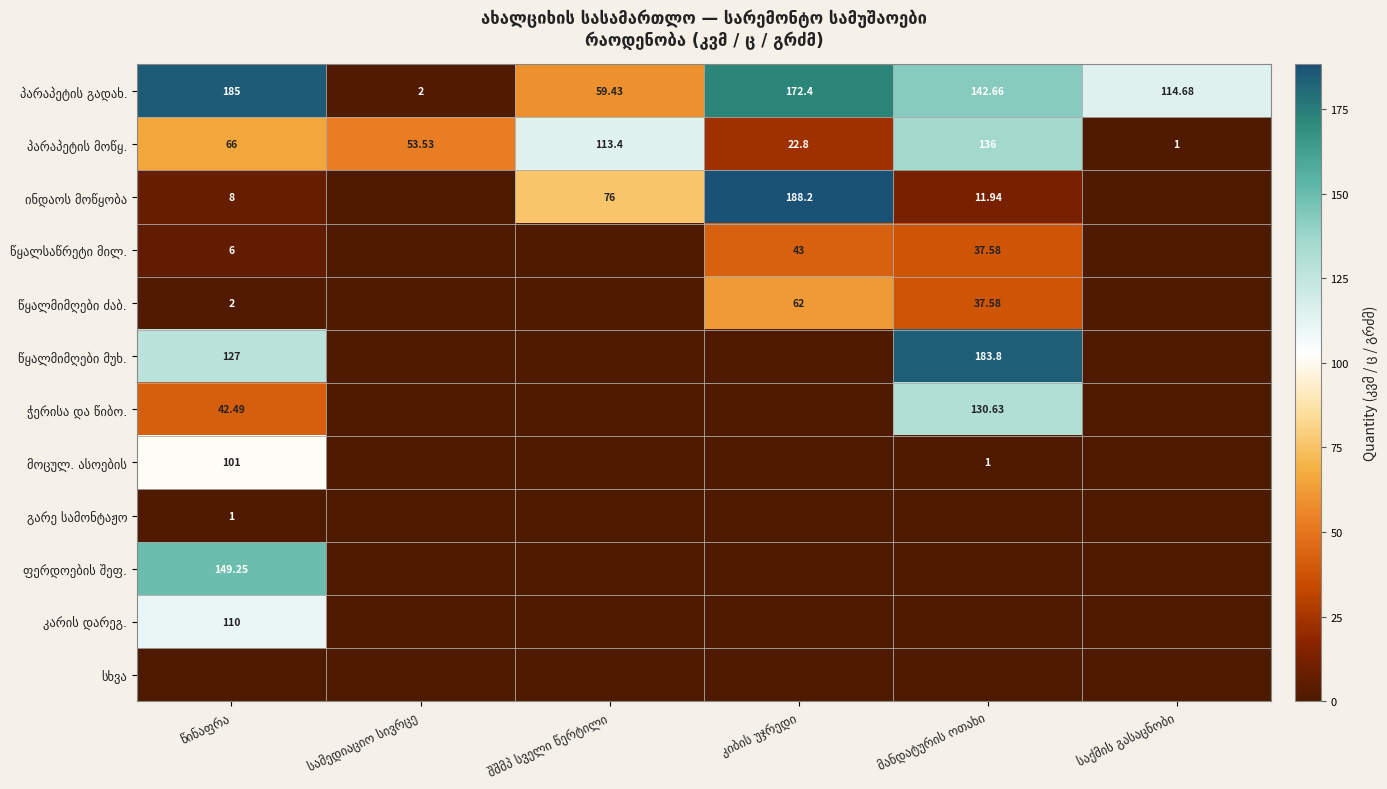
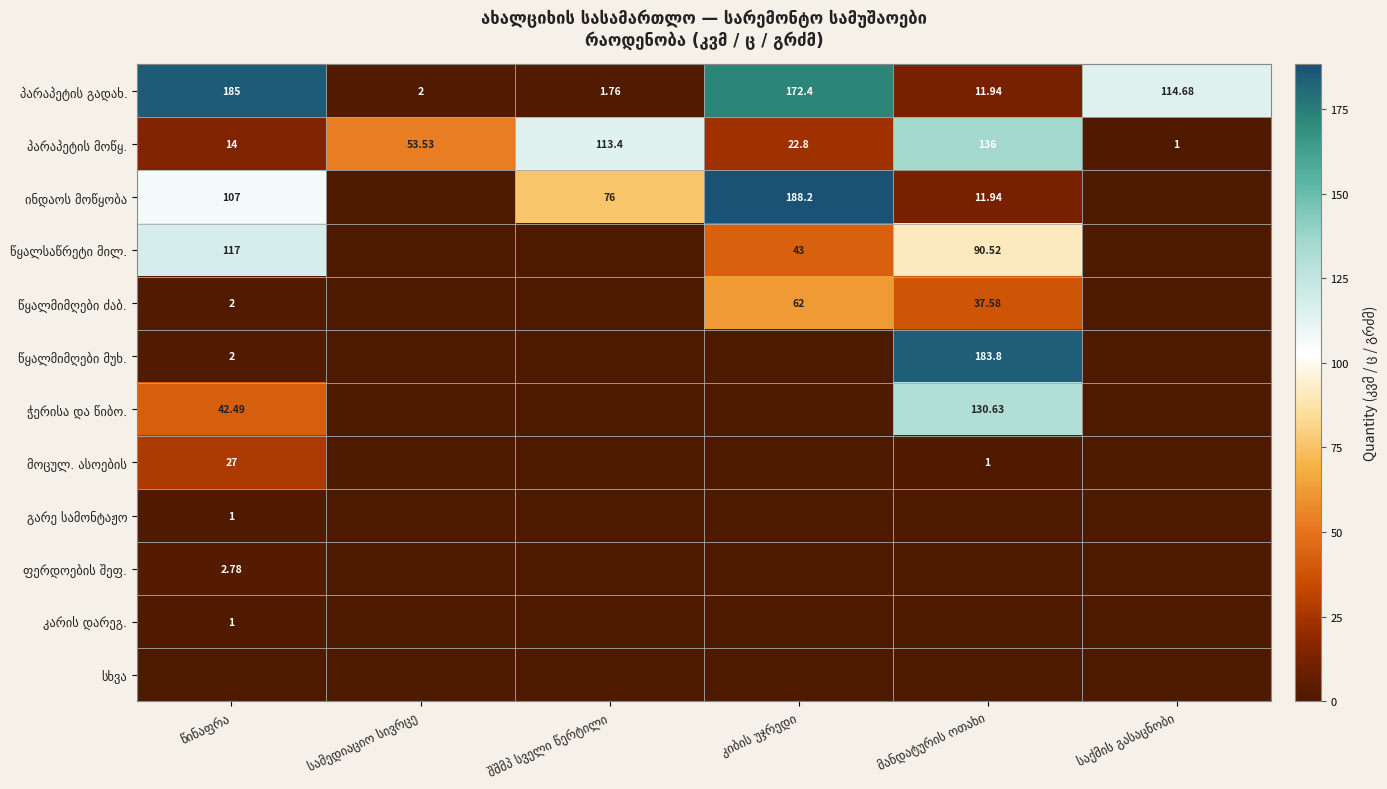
  {
    "პარაპეტის გადახ.": {
      "წინაფრა": 185,
      "სამედიაციო სივრცე": 2,
-     "შშმპ სველი წერტილი": 59.43,
+     "შშმპ სველი წერტილი": 1.76,
      "კიბის უჯრედი": 172.4,
-     "მანდატურის ოთახი": 142.66,
+     "მანდატურის ოთახი": 11.94,
      "საქმის გასაცნობი": 114.68
    },
    "პარაპეტის მოწყ.": {
-     "წინაფრა": 66,
+     "წინაფრა": 14,
      "სამედიაციო სივრცე": 53.53,
      "შშმპ სველი წერტილი": 113.4,
      "კიბის უჯრედი": 22.8,
      "მანდატურის ოთახი": 136,
      "საქმის გასაცნობი": 1
    },
    "ინდაოს მოწყობა": {
-     "წინაფრა": 8,
+     "წინაფრა": 107,
      "შშმპ სველი წერტილი": 76,
      "კიბის უჯრედი": 188.2,
      "მანდატურის ოთახი": 11.94
    },
    "წყალსაწრეტი მილ.": {
-     "წინაფრა": 6,
+     "წინაფრა": 117,
      "კიბის უჯრედი": 43,
-     "მანდატურის ოთახი": 37.58
+     "მანდატურის ოთახი": 90.52
    },
    "წყალმიმღები ძაბ.": {
      "წინაფრა": 2,
      "კიბის უჯრედი": 62,
      "მანდატურის ოთახი": 37.58
    },
    "წყალმიმღები მუხ.": {
-     "წინაფრა": 127,
+     "წინაფრა": 2,
      "მანდატურის ოთახი": 183.8
    },
    "ჭერისა და წიბო.": {
      "წინაფრა": 42.49,
      "მანდატურის ოთახი": 130.63
    },
    "მოცულ. ასოების": {
-     "წინაფრა": 101,
+     "წინაფრა": 27,
      "მანდატურის ოთახი": 1
    },
    "გარე სამონტაჟო": {
      "წინაფრა": 1
    },
    "ფერდოების შეფ.": {
-     "წინაფრა": 149.25
+     "წინაფრა": 2.78
    },
    "კარის დარეგ.": {
-     "წინაფრა": 110
+     "წინაფრა": 1
    }
  }
